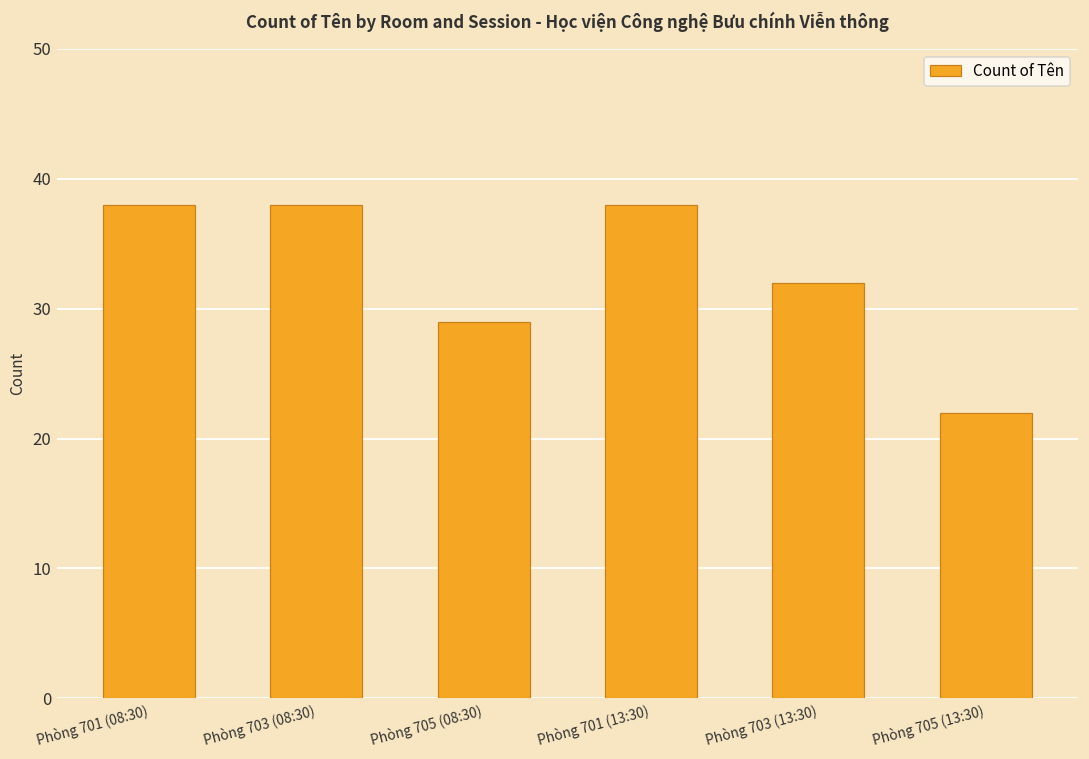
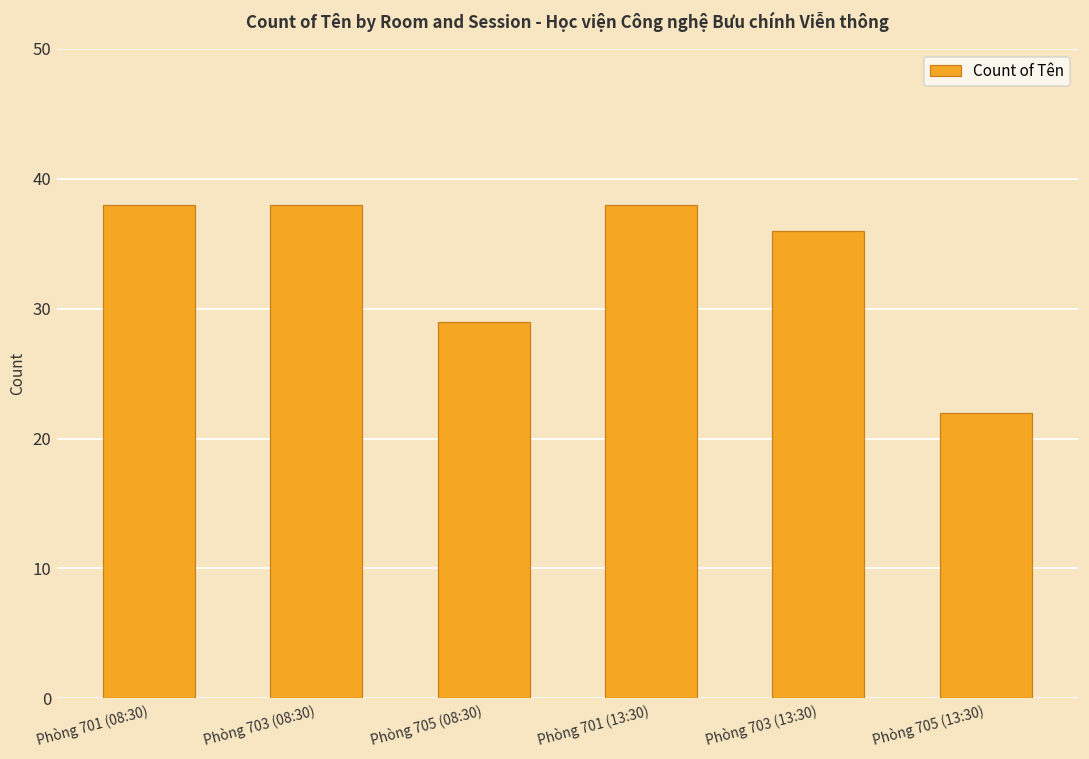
  {
    "Phòng 701 (08:30)": 38,
    "Phòng 703 (08:30)": 38,
    "Phòng 705 (08:30)": 29,
    "Phòng 701 (13:30)": 38,
-   "Phòng 703 (13:30)": 32,
+   "Phòng 703 (13:30)": 36,
    "Phòng 705 (13:30)": 22
  }
